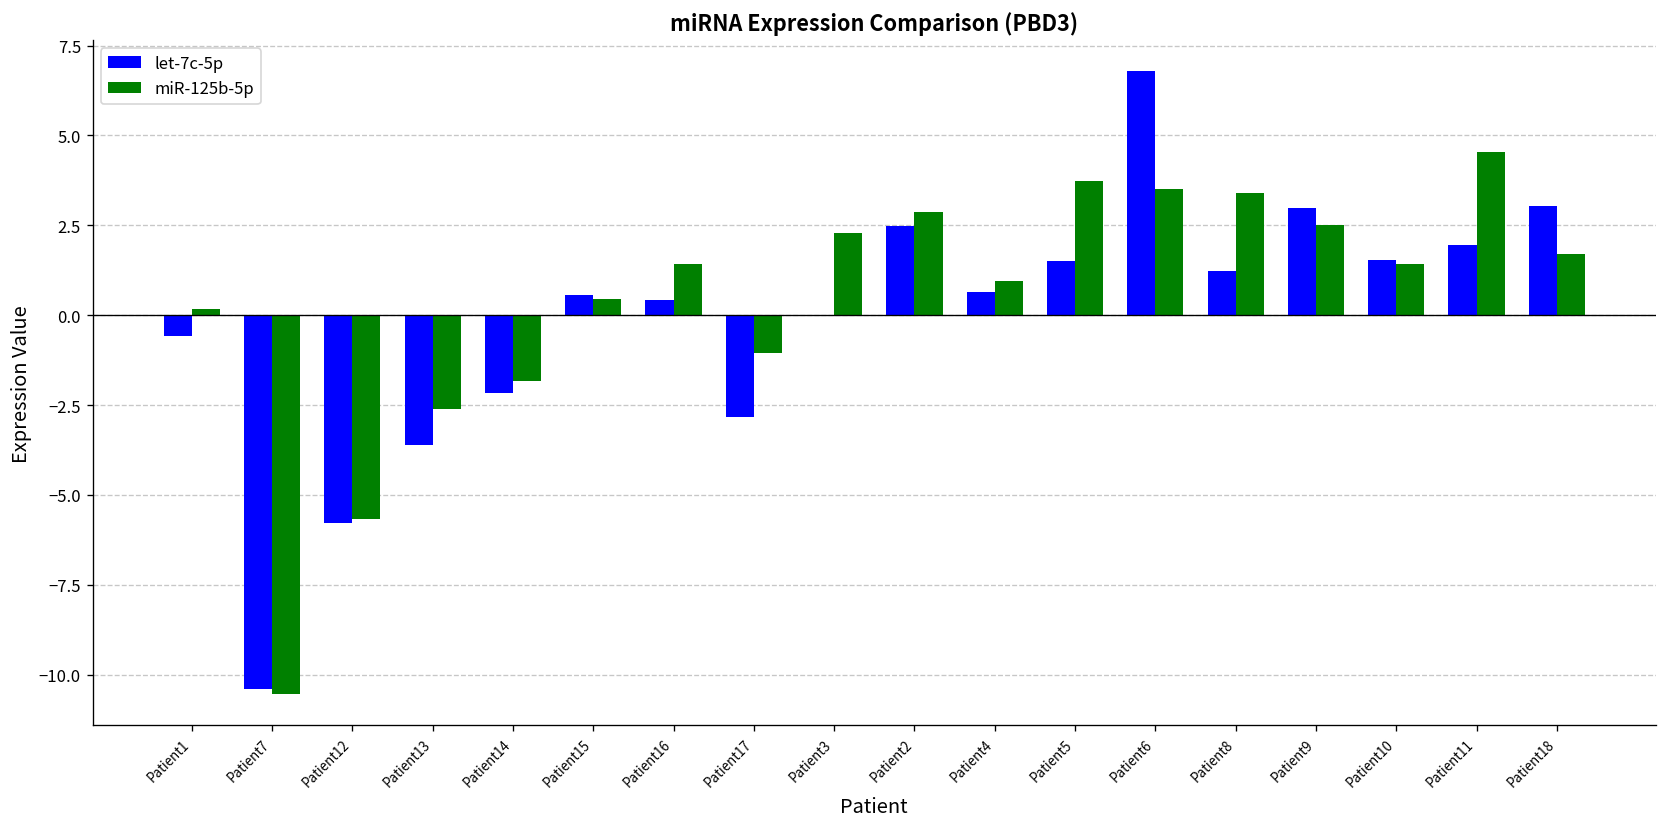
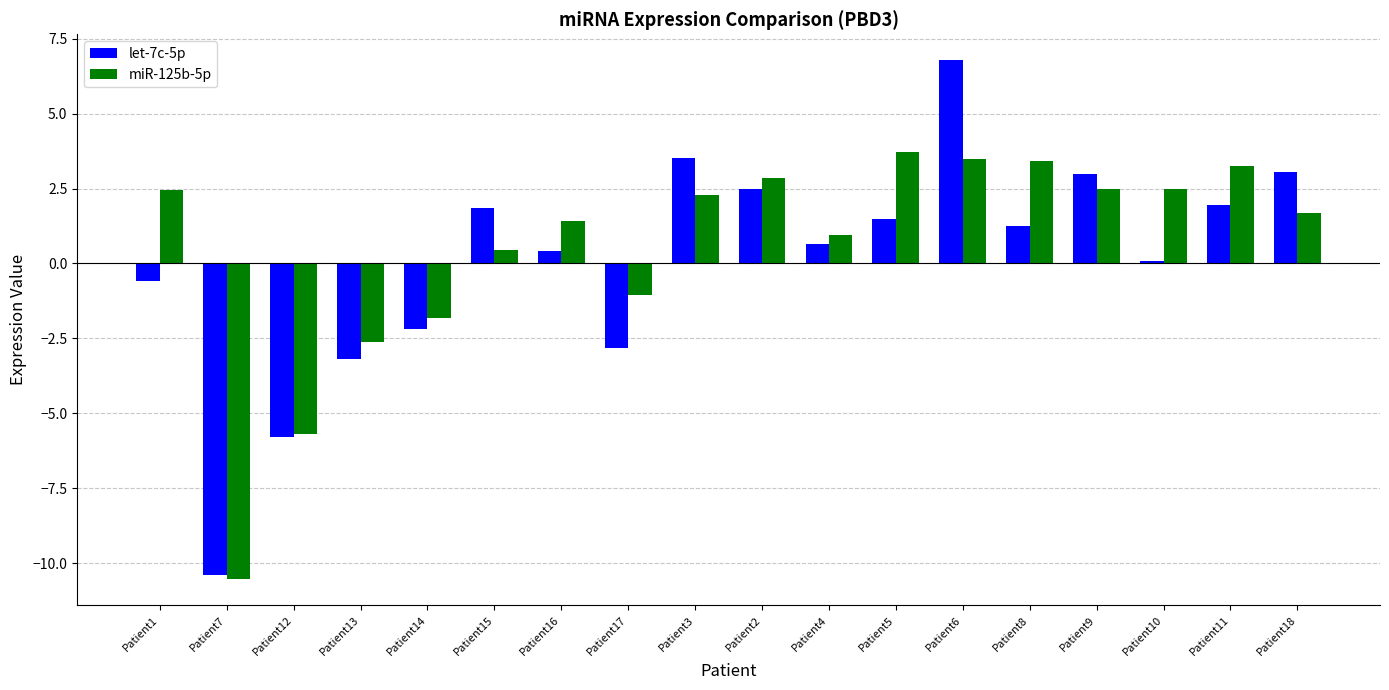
  {
    "let-7c-5p": {
      "Patient1": -0.6,
      "Patient7": -10.4,
      "Patient12": -5.8,
-     "Patient13": -3.6,
+     "Patient13": -3.2,
      "Patient14": -2.2,
-     "Patient15": 0.6,
+     "Patient15": 1.8,
      "Patient16": 0.4,
      "Patient17": -2.8,
-     "Patient3": 0.0,
+     "Patient3": 3.5,
      "Patient2": 2.5,
      "Patient4": 0.6,
      "Patient5": 1.5,
      "Patient6": 6.8,
      "Patient8": 1.2,
      "Patient9": 3.0,
-     "Patient10": 1.5,
+     "Patient10": 0.1,
      "Patient11": 2.0,
      "Patient18": 3.0
    },
    "miR-125b-5p": {
-     "Patient1": 0.2,
+     "Patient1": 2.5,
      "Patient7": -10.5,
      "Patient12": -5.7,
      "Patient13": -2.6,
      "Patient14": -1.8,
      "Patient15": 0.5,
      "Patient16": 1.4,
      "Patient17": -1.0,
      "Patient3": 2.3,
      "Patient2": 2.9,
      "Patient4": 1.0,
      "Patient5": 3.7,
      "Patient6": 3.5,
      "Patient8": 3.4,
      "Patient9": 2.5,
-     "Patient10": 1.4,
-     "Patient11": 4.5,
+     "Patient10": 2.5,
+     "Patient11": 3.3,
      "Patient18": 1.7
    }
  }
